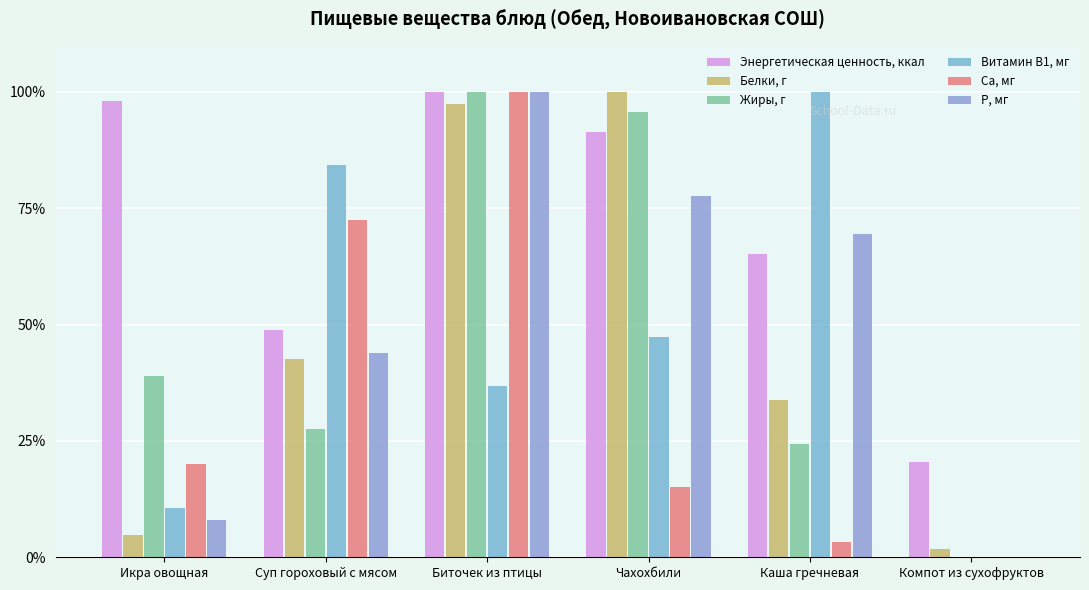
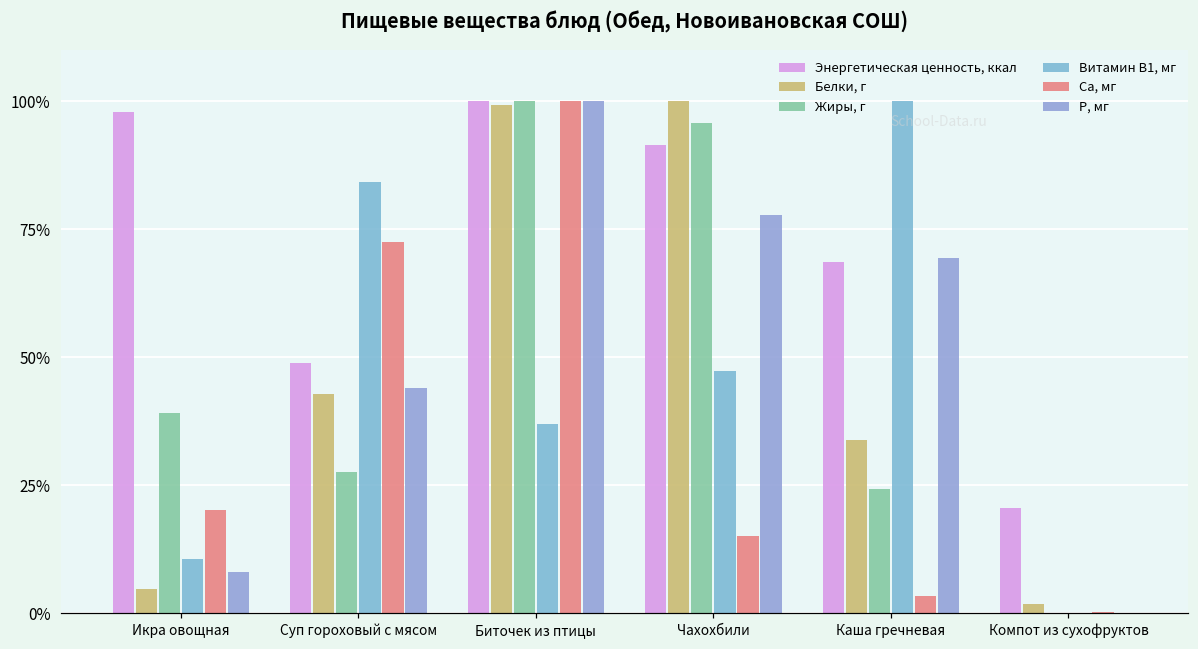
  {
    "Энергетическая ценность, ккал": {
      "Икра овощная": "98%",
      "Суп гороховый с мясом": "49%",
      "Биточек из птицы": "100%",
      "Чахохбили": "91%",
-     "Каша гречневая": "65%",
+     "Каша гречневая": "69%",
      "Компот из сухофруктов": "21%"
    },
    "Белки, г": {
      "Икра овощная": "5%",
      "Суп гороховый с мясом": "43%",
-     "Биточек из птицы": "97%",
+     "Биточек из птицы": "99%",
      "Чахохбили": "100%",
      "Каша гречневая": "34%",
      "Компот из сухофруктов": "2%"
    },
    "Ca, мг": {
      "Икра овощная": "20%",
      "Суп гороховый с мясом": "72%",
      "Биточек из птицы": "100%",
      "Чахохбили": "15%",
      "Каша гречневая": "3%"
    }
  }
